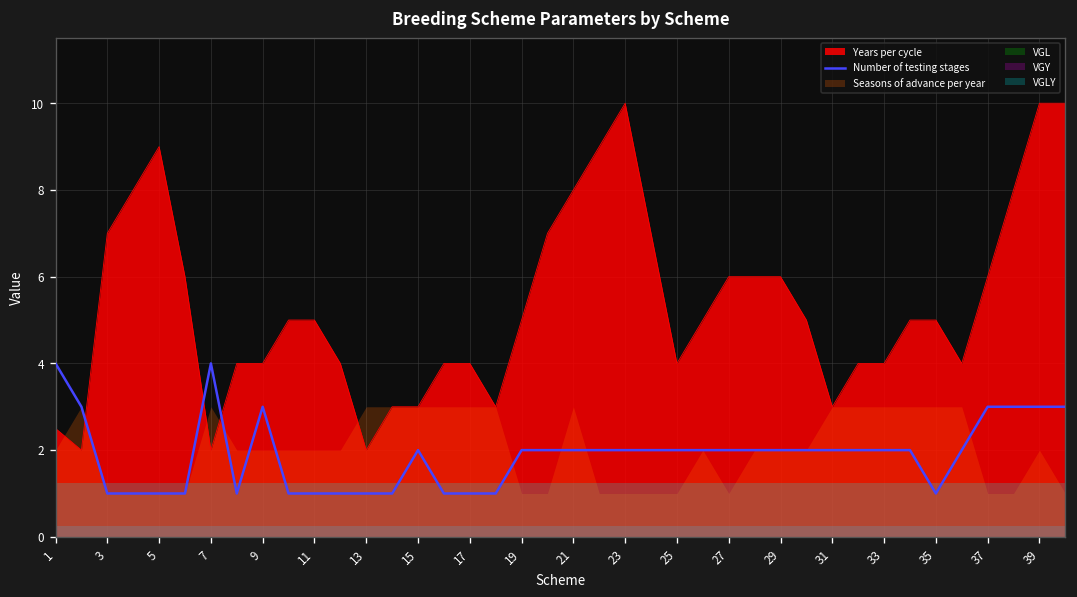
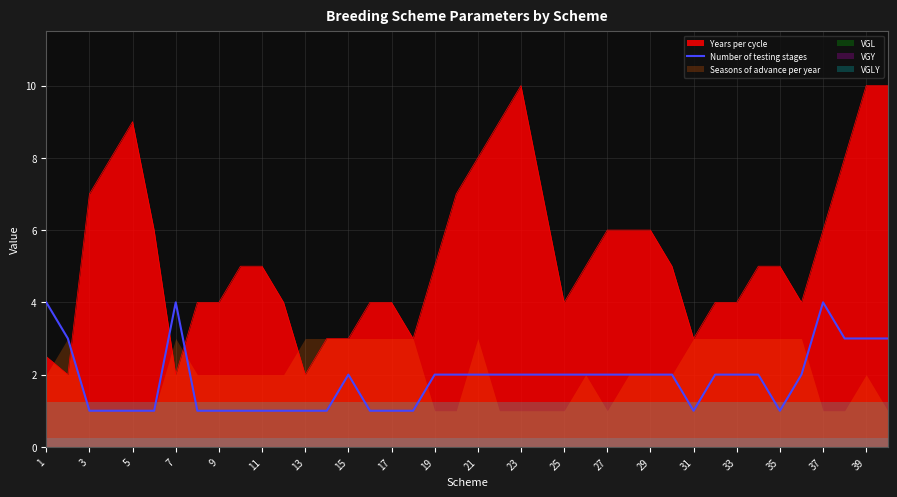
  {
    "Years per cycle": {
      "1": 2.5,
      "3": 7,
      "5": 9,
      "7": 2,
      "9": 4,
      "11": 5,
      "13": 2,
      "17": 4,
      "19": 5,
      "21": 8,
      "23": 10,
      "25": 4,
      "27": 6,
      "29": 6,
      "33": 4,
      "35": 5,
      "37": 6,
      "39": 10
    },
    "Number of testing stages": {
      "1": 4,
      "7": 4,
-     "9": 3,
+     "9": 1,
      "11": 1,
      "13": 1,
      "15": 2,
      "17": 1,
      "19": 2,
      "21": 2,
      "23": 2,
      "25": 2,
      "27": 2,
-     "31": 2,
+     "31": 1,
      "33": 2,
      "35": 1,
-     "37": 3,
+     "37": 4,
      "39": 3
    },
    "Seasons of advance per year": {
      "1": 2,
      "7": 3,
      "9": 2,
      "11": 2,
      "13": 3,
      "17": 3,
      "19": 1,
      "21": 3,
      "23": 1,
      "25": 1,
      "27": 1,
      "33": 3,
      "35": 3,
      "37": 1,
      "39": 2
    },
    "VGY": {
      "1": 0.3,
      "3": 0.3,
      "5": 0.3,
      "7": 0.3,
      "9": 0.3,
      "11": 0.3,
      "13": 0.3,
      "15": 0.3,
      "17": 0.3,
      "19": 0.3,
      "21": 0.3,
      "23": 0.3,
      "25": 0.3,
      "27": 0.3,
      "29": 0.3,
      "31": 0.3,
      "33": 0.3,
      "35": 0.3,
      "37": 0.3,
      "39": 0.3
    },
    "VGLY": {
      "1": 1.3,
      "3": 1.3,
      "5": 1.3,
      "7": 1.3,
      "9": 1.3,
      "11": 1.3,
      "13": 1.3,
      "15": 1.3,
      "17": 1.3,
      "19": 1.3,
      "21": 1.3,
      "23": 1.3,
      "25": 1.3,
      "27": 1.3,
      "29": 1.3,
      "31": 1.3,
      "33": 1.3,
      "35": 1.3,
      "37": 1.3,
      "39": 1.3
    }
  }
